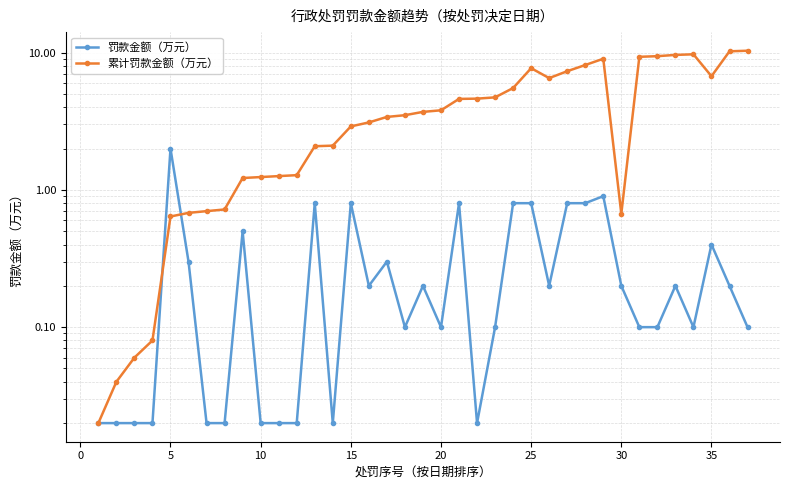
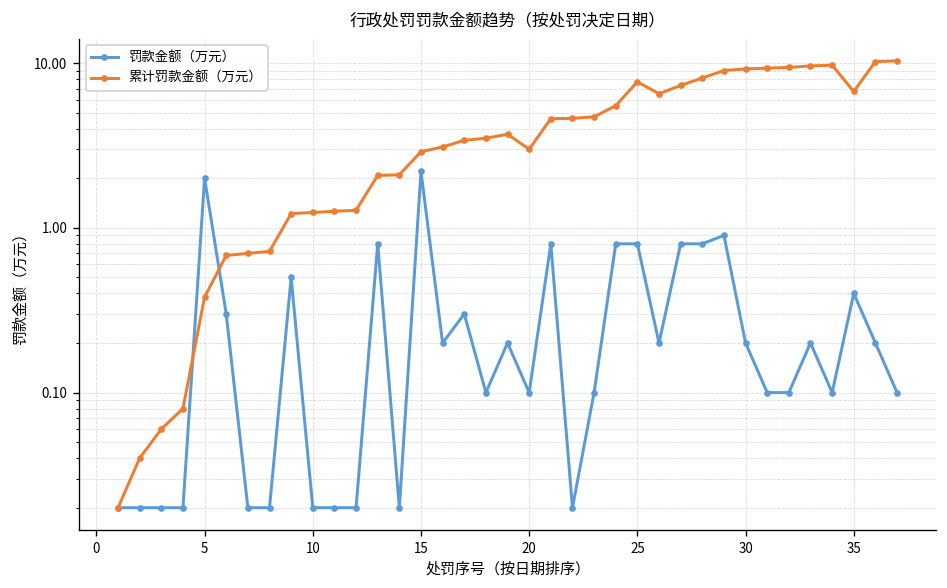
  {
    "罚款金额（万元）": {
      "5": 2.0,
      "10": 0.020,
-     "15": 0.8,
+     "15": 2.2,
      "20": 0.1,
      "25": 0.8,
      "30": 0.2,
      "35": 0.4
    },
    "累计罚款金额（万元）": {
-     "5": 0.6,
+     "5": 0.38,
      "10": 1.2,
      "15": 2.9,
-     "20": 3.8,
+     "20": 3.0,
      "25": 8,
-     "30": 0.7,
+     "30": 9,
      "35": 7
    }
  }
